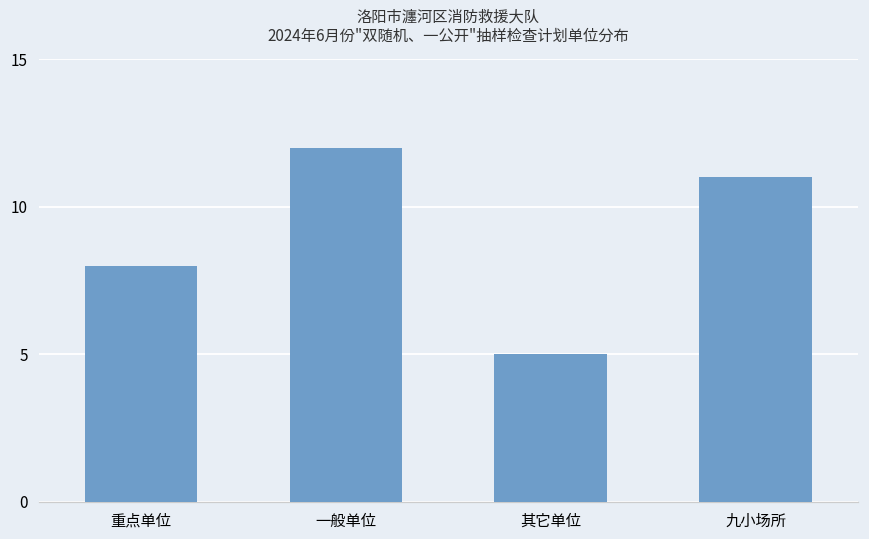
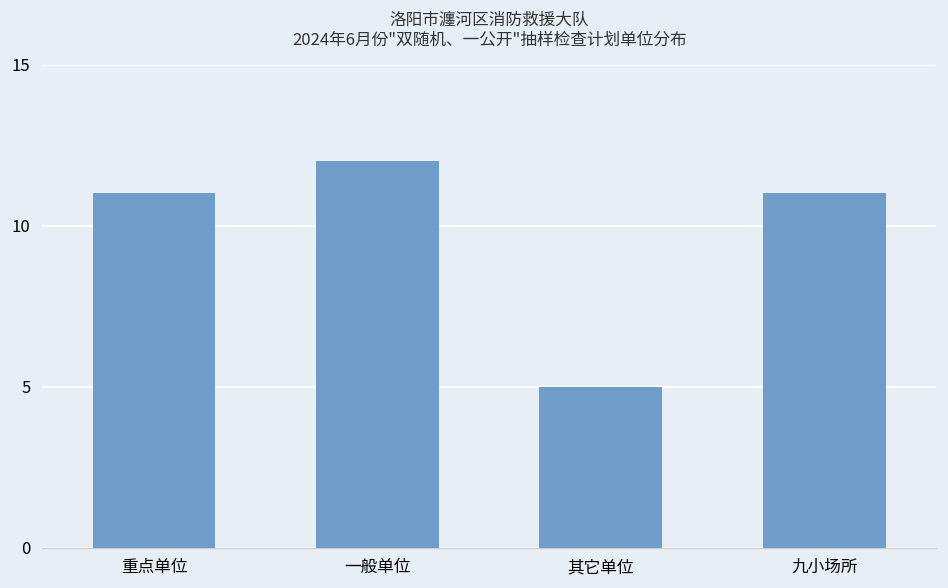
  {
-   "重点单位": 8,
+   "重点单位": 11,
    "一般单位": 12,
    "其它单位": 5,
    "九小场所": 11
  }
